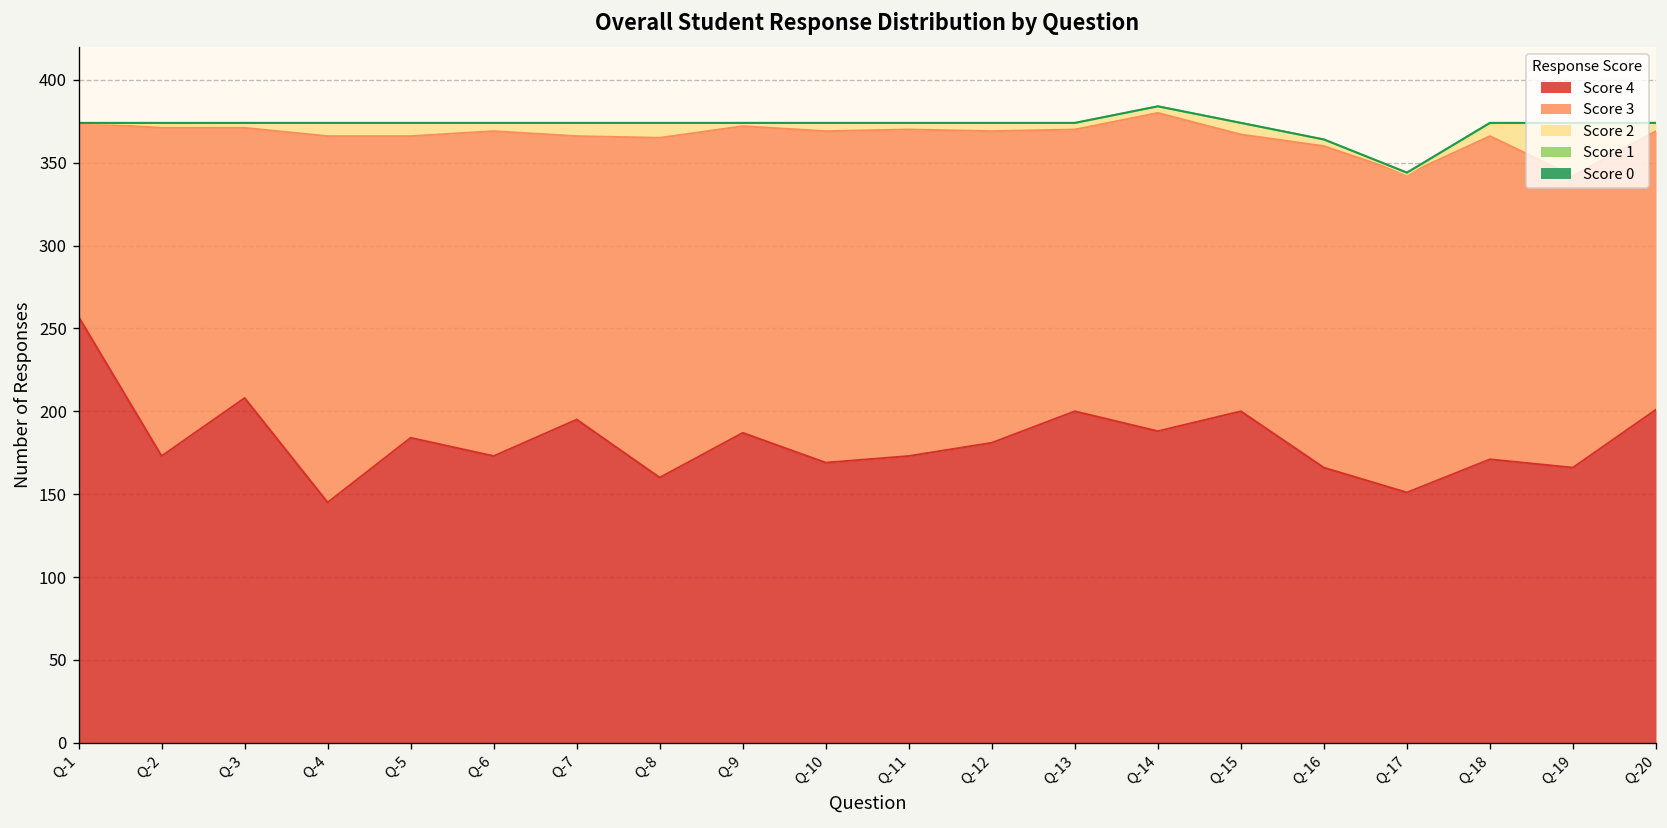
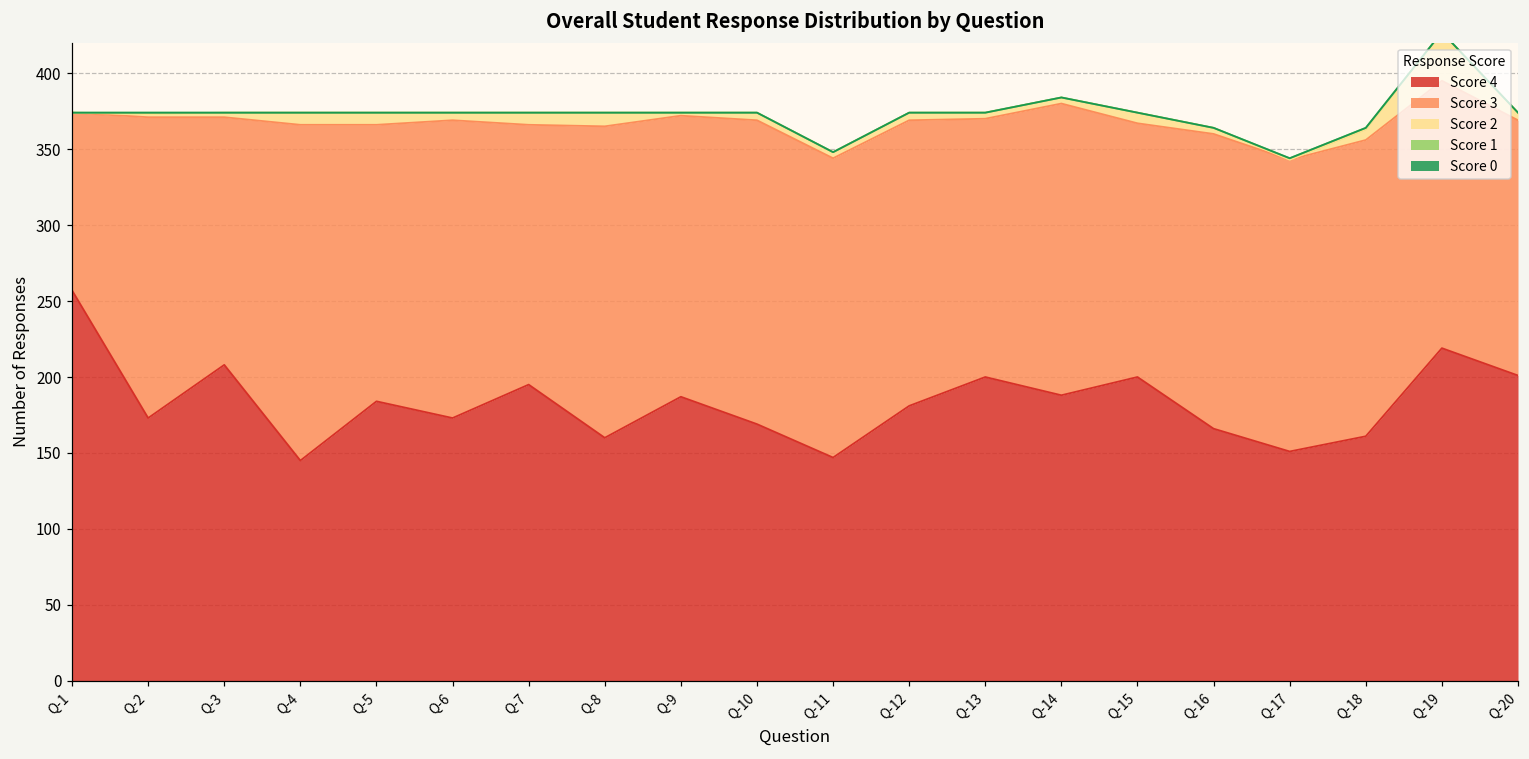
  {
    "Score 4": {
      "Q-1": 257,
      "Q-2": 173,
      "Q-3": 208,
      "Q-4": 145,
      "Q-5": 184,
      "Q-6": 173,
      "Q-7": 195,
      "Q-8": 160,
      "Q-9": 187,
      "Q-10": 169,
-     "Q-11": 173,
+     "Q-11": 147,
      "Q-12": 181,
      "Q-13": 200,
      "Q-14": 188,
      "Q-15": 200,
      "Q-16": 166,
      "Q-17": 151,
-     "Q-18": 171,
-     "Q-19": 166,
+     "Q-18": 161,
+     "Q-19": 219,
      "Q-20": 201
    },
    "Score 3": {
      "Q-2": 198,
      "Q-3": 163,
      "Q-4": 221,
      "Q-5": 182,
      "Q-6": 196,
      "Q-7": 171,
      "Q-8": 205,
      "Q-9": 185,
      "Q-10": 200,
      "Q-11": 197,
      "Q-12": 188,
      "Q-13": 170,
      "Q-14": 192,
      "Q-15": 167,
      "Q-16": 194,
      "Q-18": 195,
      "Q-20": 168
    }
  }
